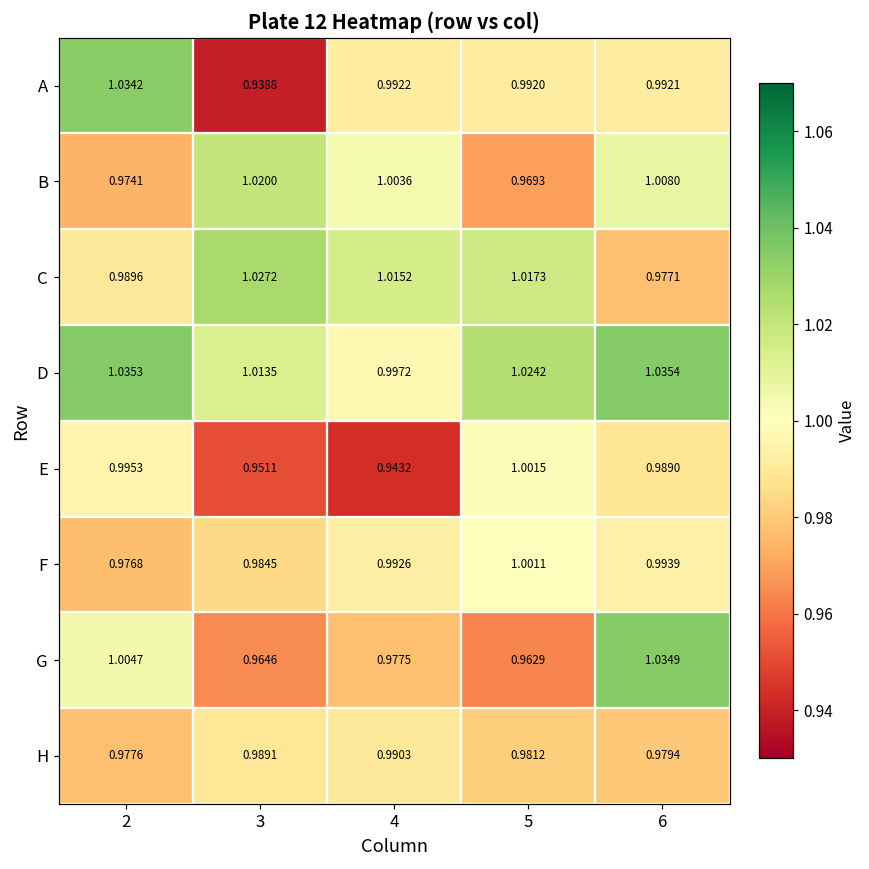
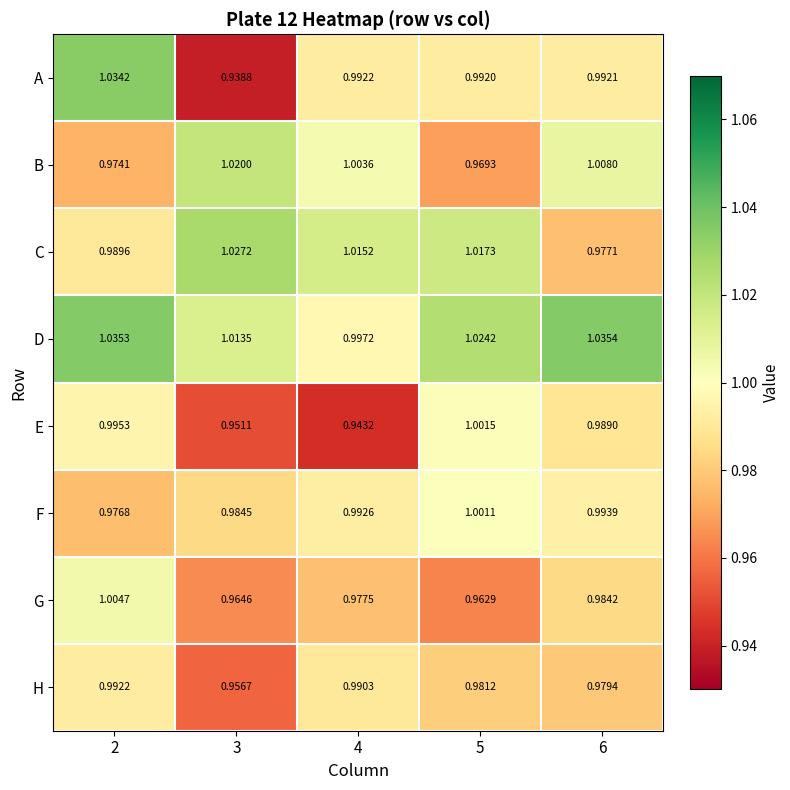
  {
    "A": {
      "2": 1.0342,
      "3": 0.9388,
      "4": 0.9922,
      "5": 0.9920,
      "6": 0.9921
    },
    "B": {
      "2": 0.9741,
      "3": 1.0200,
      "4": 1.0036,
      "5": 0.9693,
      "6": 1.0080
    },
    "C": {
      "2": 0.9896,
      "3": 1.0272,
      "4": 1.0152,
      "5": 1.0173,
      "6": 0.9771
    },
    "D": {
      "2": 1.0353,
      "3": 1.0135,
      "4": 0.9972,
      "5": 1.0242,
      "6": 1.0354
    },
    "E": {
      "2": 0.9953,
      "3": 0.9511,
      "4": 0.9432,
      "5": 1.0015,
      "6": 0.9890
    },
    "F": {
      "2": 0.9768,
      "3": 0.9845,
      "4": 0.9926,
      "5": 1.0011,
      "6": 0.9939
    },
    "G": {
      "2": 1.0047,
      "3": 0.9646,
      "4": 0.9775,
      "5": 0.9629,
-     "6": 1.0349
+     "6": 0.9842
    },
    "H": {
-     "2": 0.9776,
-     "3": 0.9891,
+     "2": 0.9922,
+     "3": 0.9567,
      "4": 0.9903,
      "5": 0.9812,
      "6": 0.9794
    }
  }
